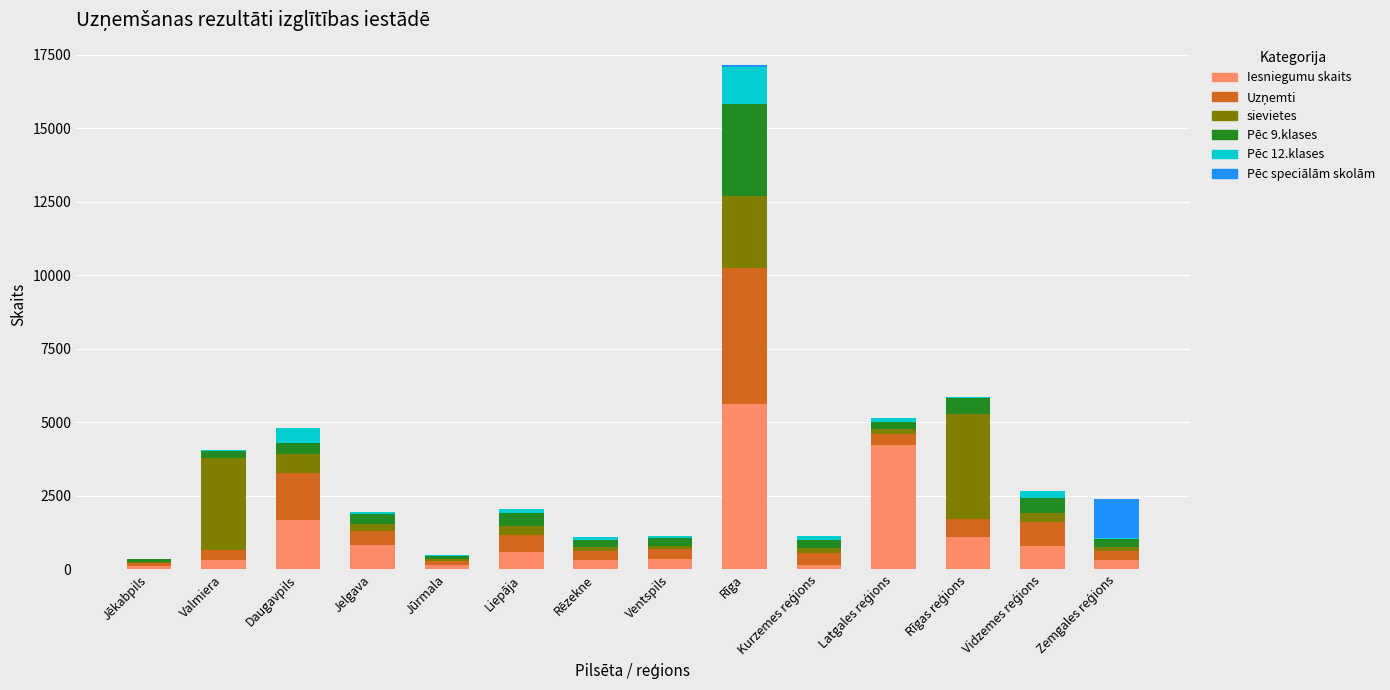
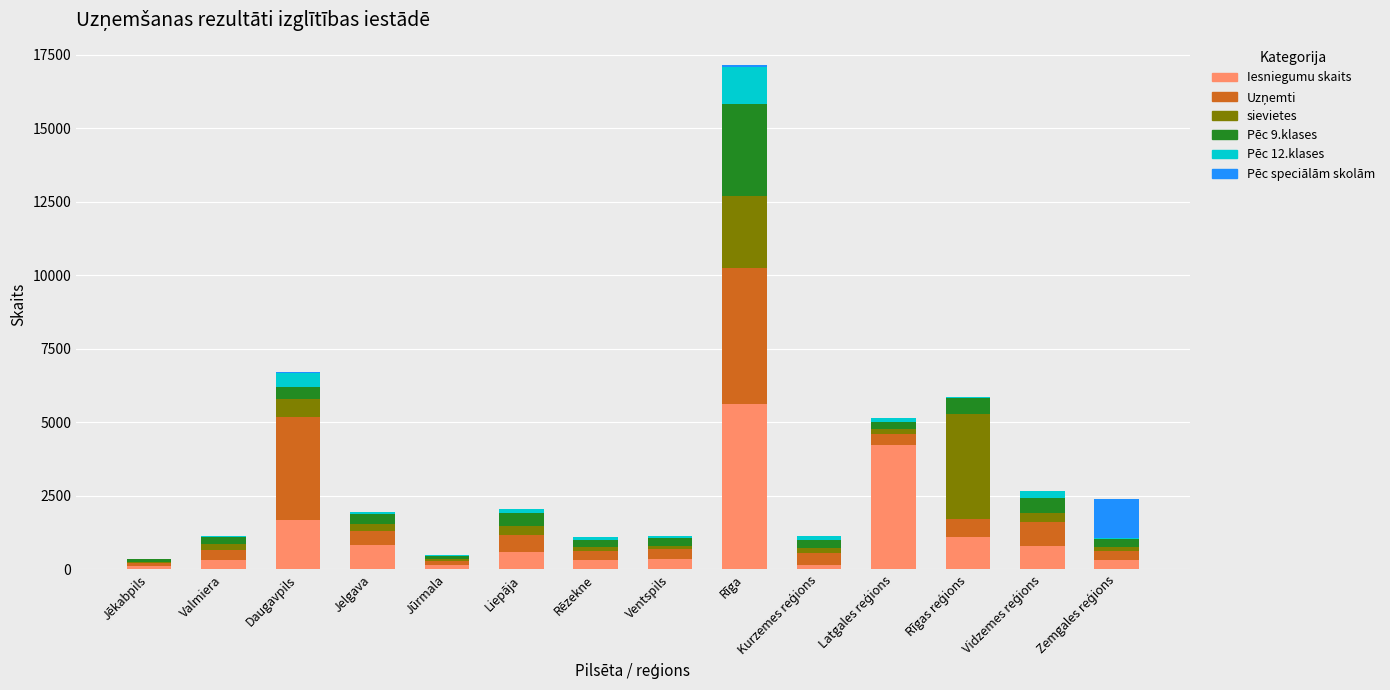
  {
    "Iesniegumu skaits": {
      "Jēkabpils": 100,
      "Valmiera": 300,
      "Daugavpils": 1700,
      "Jelgava": 800,
      "Jūrmala": 200,
      "Liepāja": 600,
      "Rēzekne": 300,
      "Ventspils": 300,
      "Rīga": 5600,
      "Kurzemes reģions": 100,
      "Latgales reģions": 4200,
      "Rīgas reģions": 1100,
      "Vidzemes reģions": 800,
      "Zemgales reģions": 300
    },
    "Uzņemti": {
      "Jēkabpils": 100,
      "Valmiera": 300,
-     "Daugavpils": 1600,
+     "Daugavpils": 3500,
      "Jelgava": 500,
      "Jūrmala": 100,
      "Liepāja": 600,
      "Rēzekne": 300,
      "Ventspils": 300,
      "Rīga": 4600,
      "Kurzemes reģions": 400,
      "Latgales reģions": 400,
      "Rīgas reģions": 600,
      "Vidzemes reģions": 800,
      "Zemgales reģions": 300
    },
    "sievietes": {
-     "Valmiera": 3100,
+     "Valmiera": 200,
      "Daugavpils": 600,
      "Jelgava": 200,
      "Liepāja": 300,
      "Rēzekne": 100,
      "Ventspils": 100,
      "Rīga": 2500,
      "Kurzemes reģions": 200,
      "Latgales reģions": 200,
      "Rīgas reģions": 3600,
      "Vidzemes reģions": 300,
      "Zemgales reģions": 100
    },
    "Pēc 9.klases": {
      "Jēkabpils": 100,
      "Valmiera": 200,
      "Daugavpils": 400,
      "Jelgava": 300,
      "Liepāja": 500,
      "Rēzekne": 200,
      "Ventspils": 300,
      "Rīga": 3100,
      "Kurzemes reģions": 300,
      "Latgales reģions": 200,
      "Rīgas reģions": 600,
      "Vidzemes reģions": 500,
      "Zemgales reģions": 300
    },
    "Pēc 12.klases": {
      "Jēkabpils": 0,
      "Daugavpils": 500,
      "Liepāja": 100,
      "Rīga": 1300,
      "Kurzemes reģions": 100,
      "Latgales reģions": 100,
      "Vidzemes reģions": 200
    },
    "Pēc speciālām skolām": {
      "Jēkabpils": 0,
      "Liepāja": 0,
      "Rēzekne": 0,
      "Ventspils": 0,
      "Kurzemes reģions": 0,
      "Rīgas reģions": 0,
      "Zemgales reģions": 1300
    }
  }
